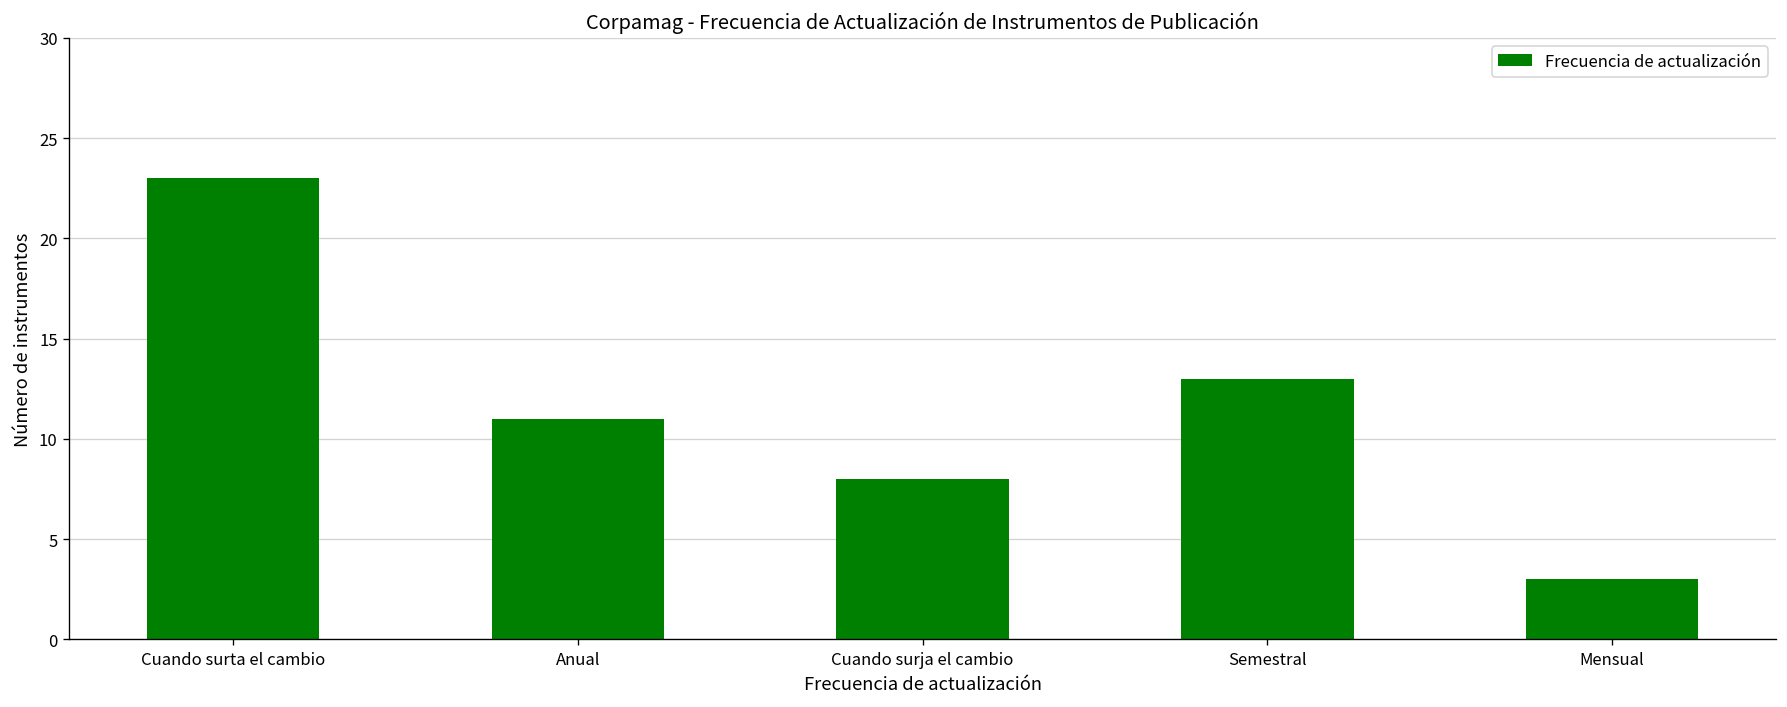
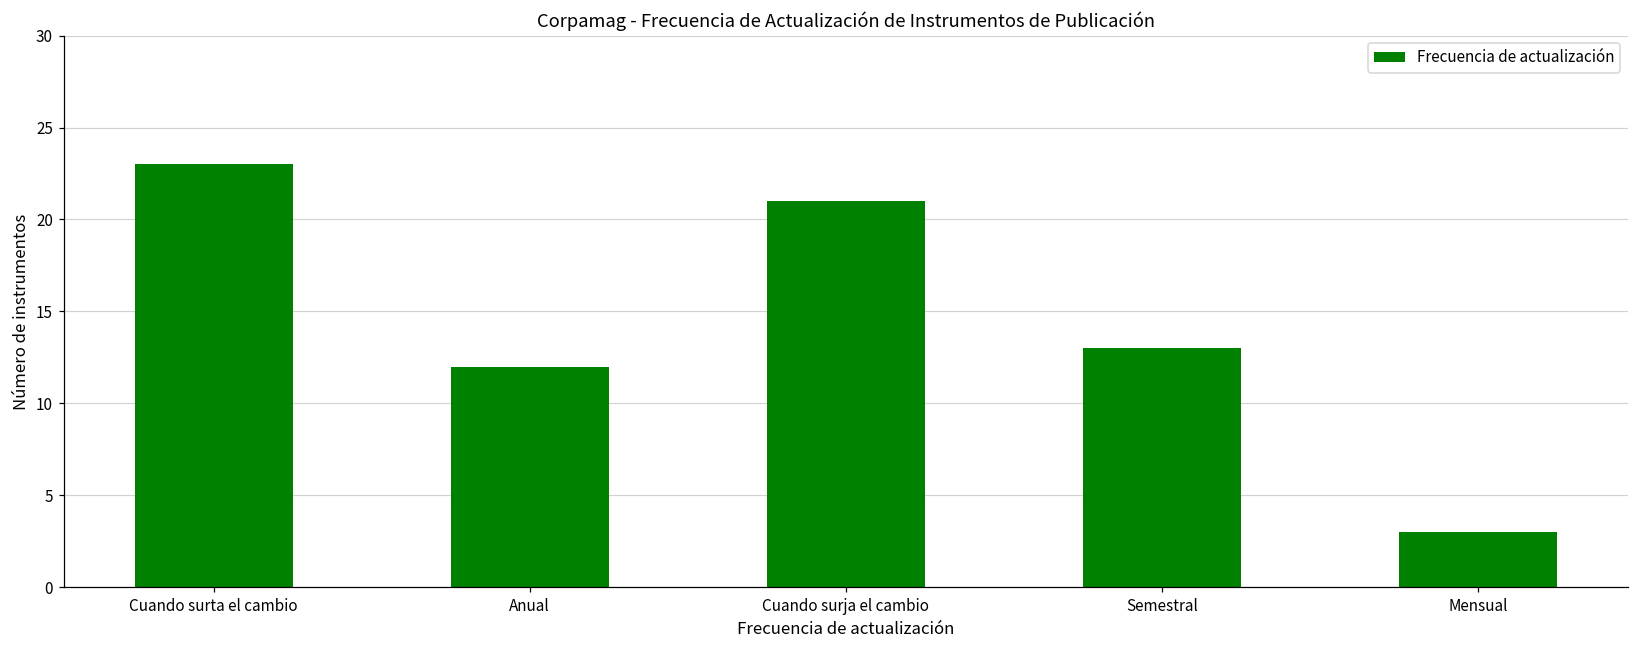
  {
    "Cuando surta el cambio": 23,
-   "Anual": 11,
-   "Cuando surja el cambio": 8,
+   "Anual": 12,
+   "Cuando surja el cambio": 21,
    "Semestral": 13,
    "Mensual": 3
  }
